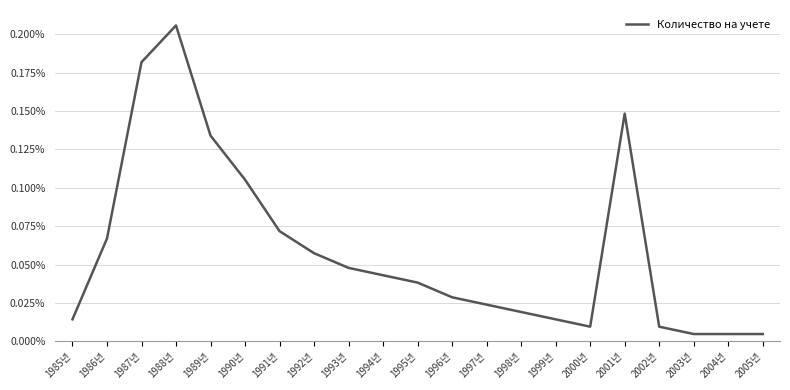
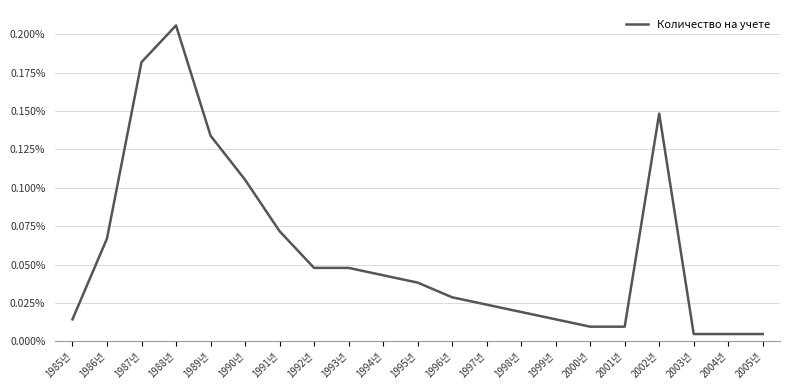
  {
    "1985년": "0.014%",
    "1986년": "0.067%",
    "1987년": "0.182%",
    "1988년": "0.206%",
    "1989년": "0.134%",
    "1990년": "0.105%",
    "1991년": "0.072%",
-   "1992년": "0.057%",
+   "1992년": "0.048%",
    "1993년": "0.048%",
    "1994년": "0.043%",
    "1995년": "0.038%",
    "1996년": "0.029%",
    "1997년": "0.024%",
    "1998년": "0.019%",
    "1999년": "0.014%",
    "2000년": "0.010%",
-   "2001년": "0.148%",
-   "2002년": "0.010%",
+   "2001년": "0.010%",
+   "2002년": "0.148%",
    "2003년": "0.005%",
    "2004년": "0.005%",
    "2005년": "0.005%"
  }
